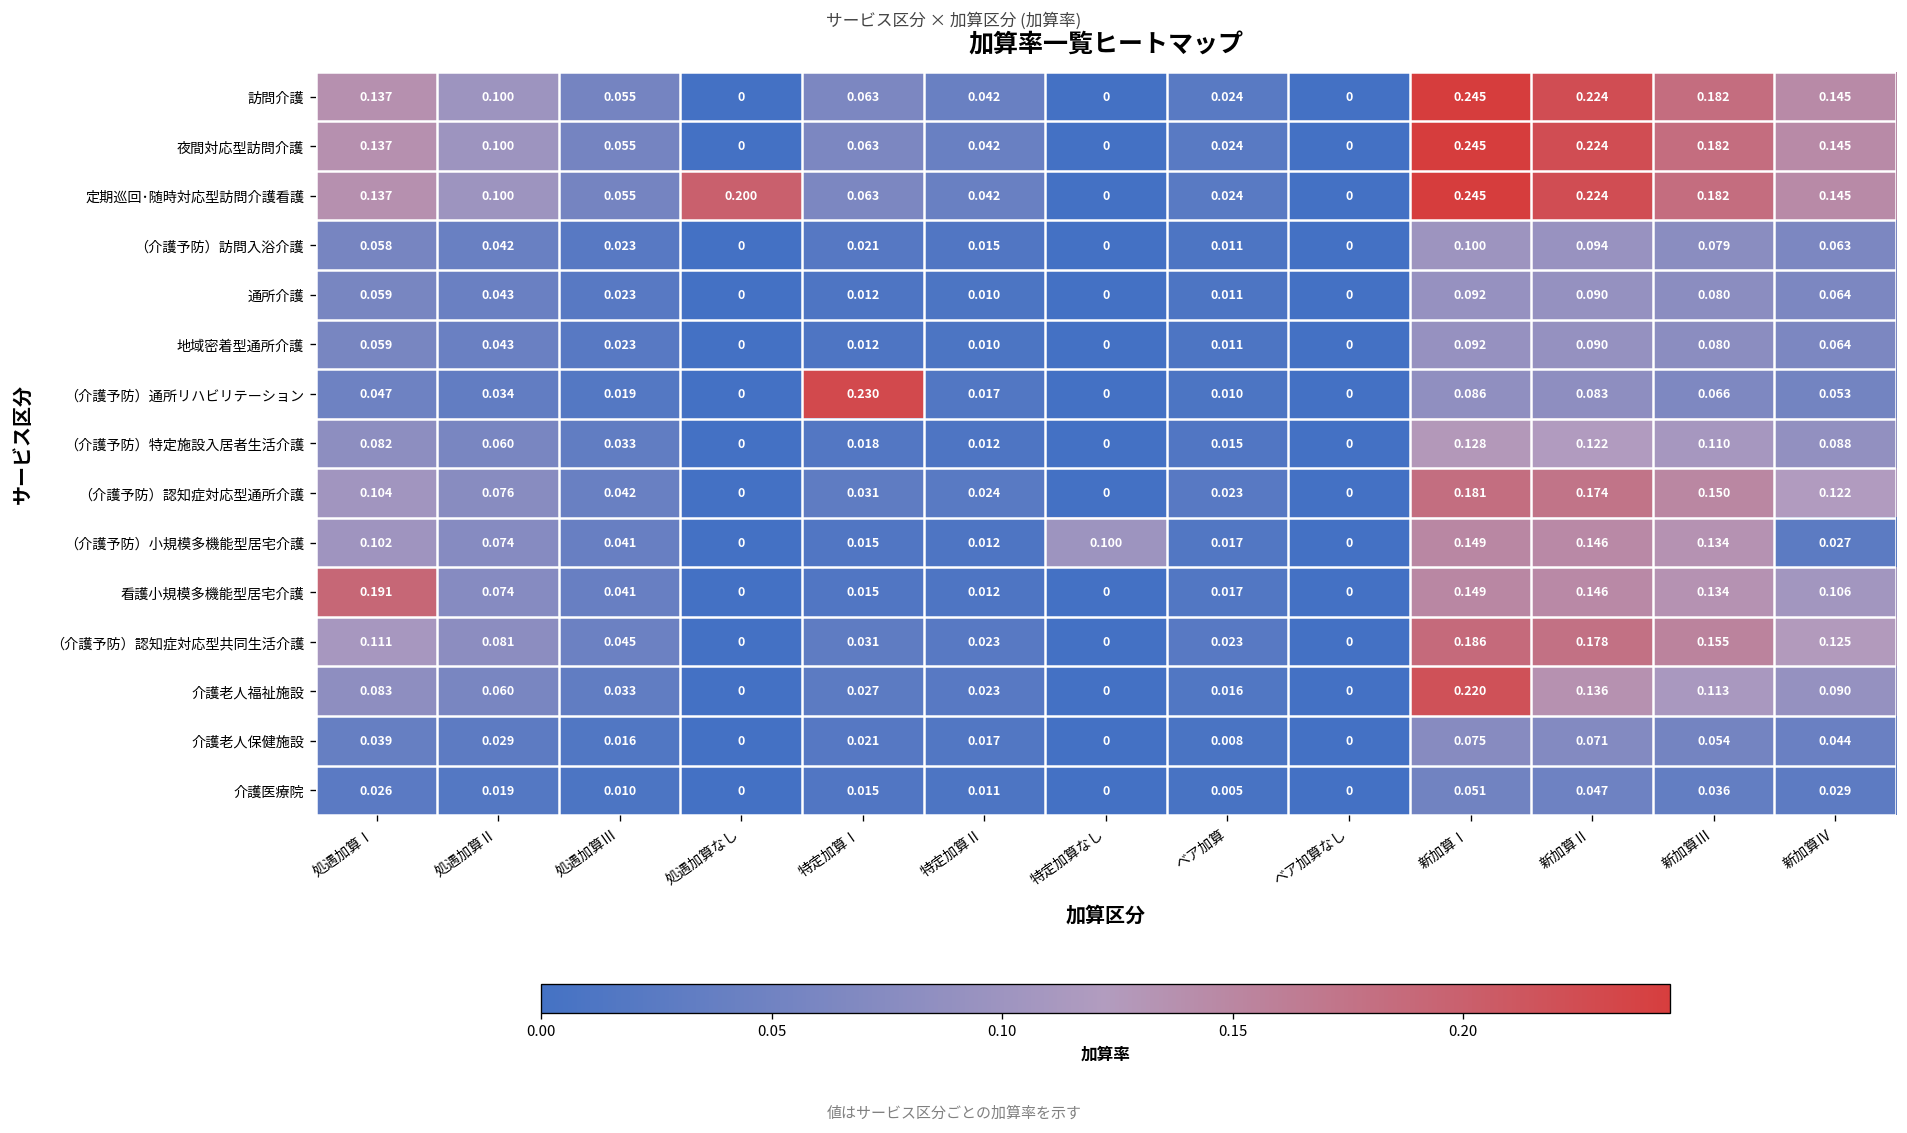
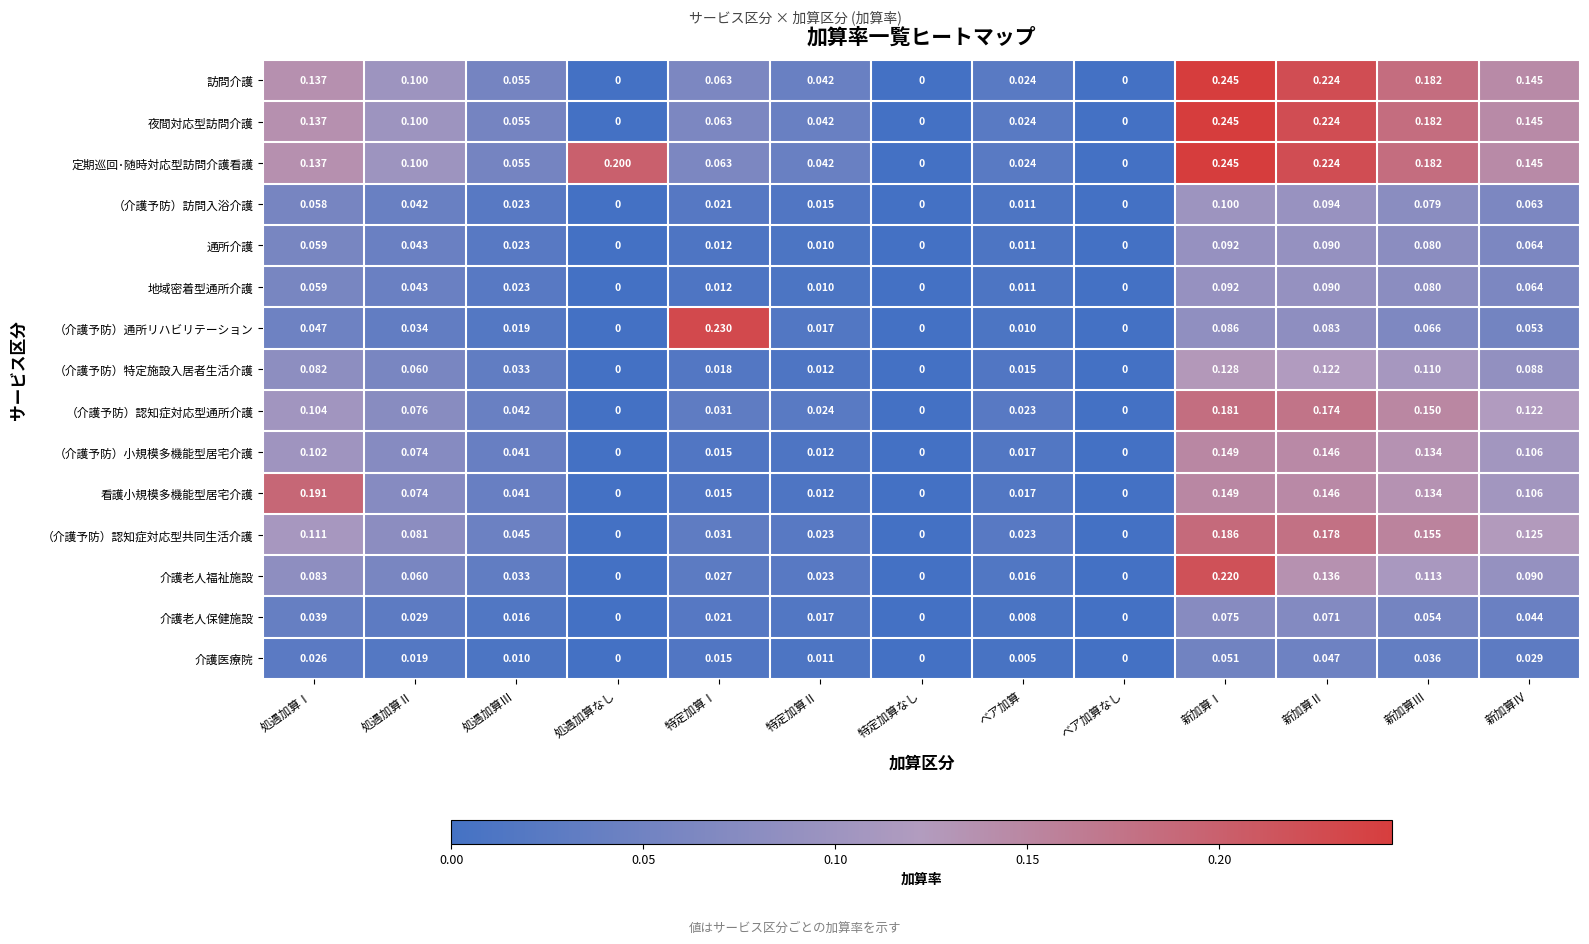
  {
    "訪問介護": {
      "処遇加算Ⅰ": 0.137,
      "処遇加算Ⅱ": 0.100,
      "処遇加算Ⅲ": 0.055,
      "処遇加算なし": 0,
      "特定加算Ⅰ": 0.063,
      "特定加算Ⅱ": 0.042,
      "特定加算なし": 0,
      "ベア加算": 0.024,
      "ベア加算なし": 0,
      "新加算Ⅰ": 0.245,
      "新加算Ⅱ": 0.224,
      "新加算Ⅲ": 0.182,
      "新加算Ⅳ": 0.145
    },
    "夜間対応型訪問介護": {
      "処遇加算Ⅰ": 0.137,
      "処遇加算Ⅱ": 0.100,
      "処遇加算Ⅲ": 0.055,
      "処遇加算なし": 0,
      "特定加算Ⅰ": 0.063,
      "特定加算Ⅱ": 0.042,
      "特定加算なし": 0,
      "ベア加算": 0.024,
      "ベア加算なし": 0,
      "新加算Ⅰ": 0.245,
      "新加算Ⅱ": 0.224,
      "新加算Ⅲ": 0.182,
      "新加算Ⅳ": 0.145
    },
    "定期巡回･随時対応型訪問介護看護": {
      "処遇加算Ⅰ": 0.137,
      "処遇加算Ⅱ": 0.100,
      "処遇加算Ⅲ": 0.055,
      "処遇加算なし": 0.200,
      "特定加算Ⅰ": 0.063,
      "特定加算Ⅱ": 0.042,
      "特定加算なし": 0,
      "ベア加算": 0.024,
      "ベア加算なし": 0,
      "新加算Ⅰ": 0.245,
      "新加算Ⅱ": 0.224,
      "新加算Ⅲ": 0.182,
      "新加算Ⅳ": 0.145
    },
    "（介護予防）訪問入浴介護": {
      "処遇加算Ⅰ": 0.058,
      "処遇加算Ⅱ": 0.042,
      "処遇加算Ⅲ": 0.023,
      "処遇加算なし": 0,
      "特定加算Ⅰ": 0.021,
      "特定加算Ⅱ": 0.015,
      "特定加算なし": 0,
      "ベア加算": 0.011,
      "ベア加算なし": 0,
      "新加算Ⅰ": 0.100,
      "新加算Ⅱ": 0.094,
      "新加算Ⅲ": 0.079,
      "新加算Ⅳ": 0.063
    },
    "通所介護": {
      "処遇加算Ⅰ": 0.059,
      "処遇加算Ⅱ": 0.043,
      "処遇加算Ⅲ": 0.023,
      "処遇加算なし": 0,
      "特定加算Ⅰ": 0.012,
      "特定加算Ⅱ": 0.010,
      "特定加算なし": 0,
      "ベア加算": 0.011,
      "ベア加算なし": 0,
      "新加算Ⅰ": 0.092,
      "新加算Ⅱ": 0.090,
      "新加算Ⅲ": 0.080,
      "新加算Ⅳ": 0.064
    },
    "地域密着型通所介護": {
      "処遇加算Ⅰ": 0.059,
      "処遇加算Ⅱ": 0.043,
      "処遇加算Ⅲ": 0.023,
      "処遇加算なし": 0,
      "特定加算Ⅰ": 0.012,
      "特定加算Ⅱ": 0.010,
      "特定加算なし": 0,
      "ベア加算": 0.011,
      "ベア加算なし": 0,
      "新加算Ⅰ": 0.092,
      "新加算Ⅱ": 0.090,
      "新加算Ⅲ": 0.080,
      "新加算Ⅳ": 0.064
    },
    "（介護予防）通所リハビリテーション": {
      "処遇加算Ⅰ": 0.047,
      "処遇加算Ⅱ": 0.034,
      "処遇加算Ⅲ": 0.019,
      "処遇加算なし": 0,
      "特定加算Ⅰ": 0.230,
      "特定加算Ⅱ": 0.017,
      "特定加算なし": 0,
      "ベア加算": 0.010,
      "ベア加算なし": 0,
      "新加算Ⅰ": 0.086,
      "新加算Ⅱ": 0.083,
      "新加算Ⅲ": 0.066,
      "新加算Ⅳ": 0.053
    },
    "（介護予防）特定施設入居者生活介護": {
      "処遇加算Ⅰ": 0.082,
      "処遇加算Ⅱ": 0.060,
      "処遇加算Ⅲ": 0.033,
      "処遇加算なし": 0,
      "特定加算Ⅰ": 0.018,
      "特定加算Ⅱ": 0.012,
      "特定加算なし": 0,
      "ベア加算": 0.015,
      "ベア加算なし": 0,
      "新加算Ⅰ": 0.128,
      "新加算Ⅱ": 0.122,
      "新加算Ⅲ": 0.110,
      "新加算Ⅳ": 0.088
    },
    "（介護予防）認知症対応型通所介護": {
      "処遇加算Ⅰ": 0.104,
      "処遇加算Ⅱ": 0.076,
      "処遇加算Ⅲ": 0.042,
      "処遇加算なし": 0,
      "特定加算Ⅰ": 0.031,
      "特定加算Ⅱ": 0.024,
      "特定加算なし": 0,
      "ベア加算": 0.023,
      "ベア加算なし": 0,
      "新加算Ⅰ": 0.181,
      "新加算Ⅱ": 0.174,
      "新加算Ⅲ": 0.150,
      "新加算Ⅳ": 0.122
    },
    "（介護予防）小規模多機能型居宅介護": {
      "処遇加算Ⅰ": 0.102,
      "処遇加算Ⅱ": 0.074,
      "処遇加算Ⅲ": 0.041,
      "処遇加算なし": 0,
      "特定加算Ⅰ": 0.015,
      "特定加算Ⅱ": 0.012,
-     "特定加算なし": 0.100,
+     "特定加算なし": 0,
      "ベア加算": 0.017,
      "ベア加算なし": 0,
      "新加算Ⅰ": 0.149,
      "新加算Ⅱ": 0.146,
      "新加算Ⅲ": 0.134,
-     "新加算Ⅳ": 0.027
+     "新加算Ⅳ": 0.106
    },
    "看護小規模多機能型居宅介護": {
      "処遇加算Ⅰ": 0.191,
      "処遇加算Ⅱ": 0.074,
      "処遇加算Ⅲ": 0.041,
      "処遇加算なし": 0,
      "特定加算Ⅰ": 0.015,
      "特定加算Ⅱ": 0.012,
      "特定加算なし": 0,
      "ベア加算": 0.017,
      "ベア加算なし": 0,
      "新加算Ⅰ": 0.149,
      "新加算Ⅱ": 0.146,
      "新加算Ⅲ": 0.134,
      "新加算Ⅳ": 0.106
    },
    "（介護予防）認知症対応型共同生活介護": {
      "処遇加算Ⅰ": 0.111,
      "処遇加算Ⅱ": 0.081,
      "処遇加算Ⅲ": 0.045,
      "処遇加算なし": 0,
      "特定加算Ⅰ": 0.031,
      "特定加算Ⅱ": 0.023,
      "特定加算なし": 0,
      "ベア加算": 0.023,
      "ベア加算なし": 0,
      "新加算Ⅰ": 0.186,
      "新加算Ⅱ": 0.178,
      "新加算Ⅲ": 0.155,
      "新加算Ⅳ": 0.125
    },
    "介護老人福祉施設": {
      "処遇加算Ⅰ": 0.083,
      "処遇加算Ⅱ": 0.060,
      "処遇加算Ⅲ": 0.033,
      "処遇加算なし": 0,
      "特定加算Ⅰ": 0.027,
      "特定加算Ⅱ": 0.023,
      "特定加算なし": 0,
      "ベア加算": 0.016,
      "ベア加算なし": 0,
      "新加算Ⅰ": 0.220,
      "新加算Ⅱ": 0.136,
      "新加算Ⅲ": 0.113,
      "新加算Ⅳ": 0.090
    },
    "介護老人保健施設": {
      "処遇加算Ⅰ": 0.039,
      "処遇加算Ⅱ": 0.029,
      "処遇加算Ⅲ": 0.016,
      "処遇加算なし": 0,
      "特定加算Ⅰ": 0.021,
      "特定加算Ⅱ": 0.017,
      "特定加算なし": 0,
      "ベア加算": 0.008,
      "ベア加算なし": 0,
      "新加算Ⅰ": 0.075,
      "新加算Ⅱ": 0.071,
      "新加算Ⅲ": 0.054,
      "新加算Ⅳ": 0.044
    },
    "介護医療院": {
      "処遇加算Ⅰ": 0.026,
      "処遇加算Ⅱ": 0.019,
      "処遇加算Ⅲ": 0.010,
      "処遇加算なし": 0,
      "特定加算Ⅰ": 0.015,
      "特定加算Ⅱ": 0.011,
      "特定加算なし": 0,
      "ベア加算": 0.005,
      "ベア加算なし": 0,
      "新加算Ⅰ": 0.051,
      "新加算Ⅱ": 0.047,
      "新加算Ⅲ": 0.036,
      "新加算Ⅳ": 0.029
    }
  }
